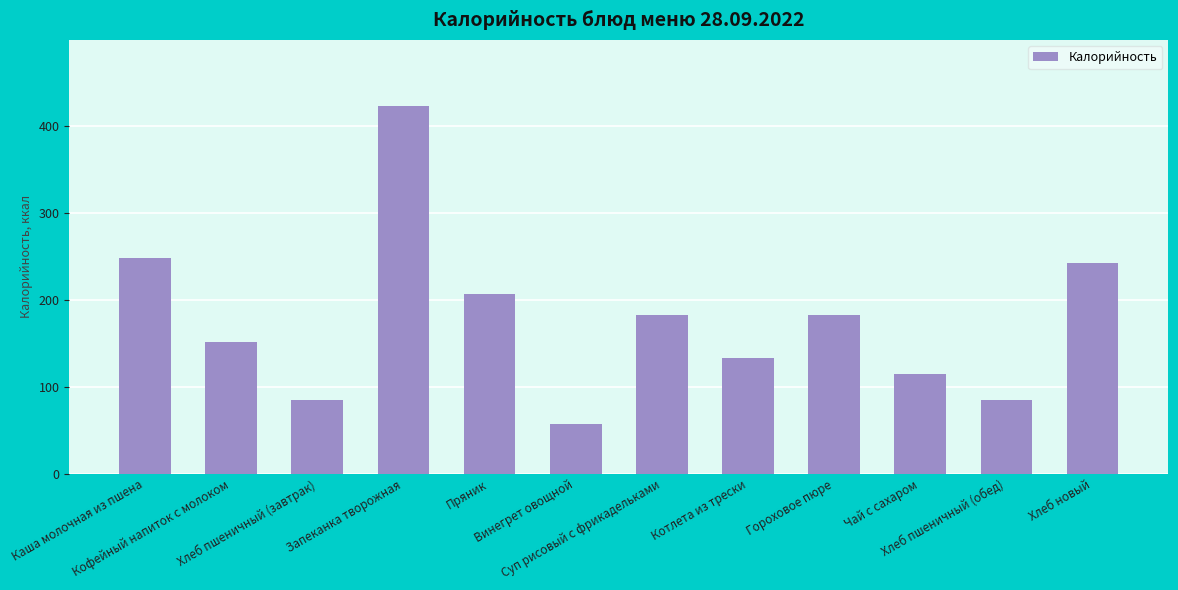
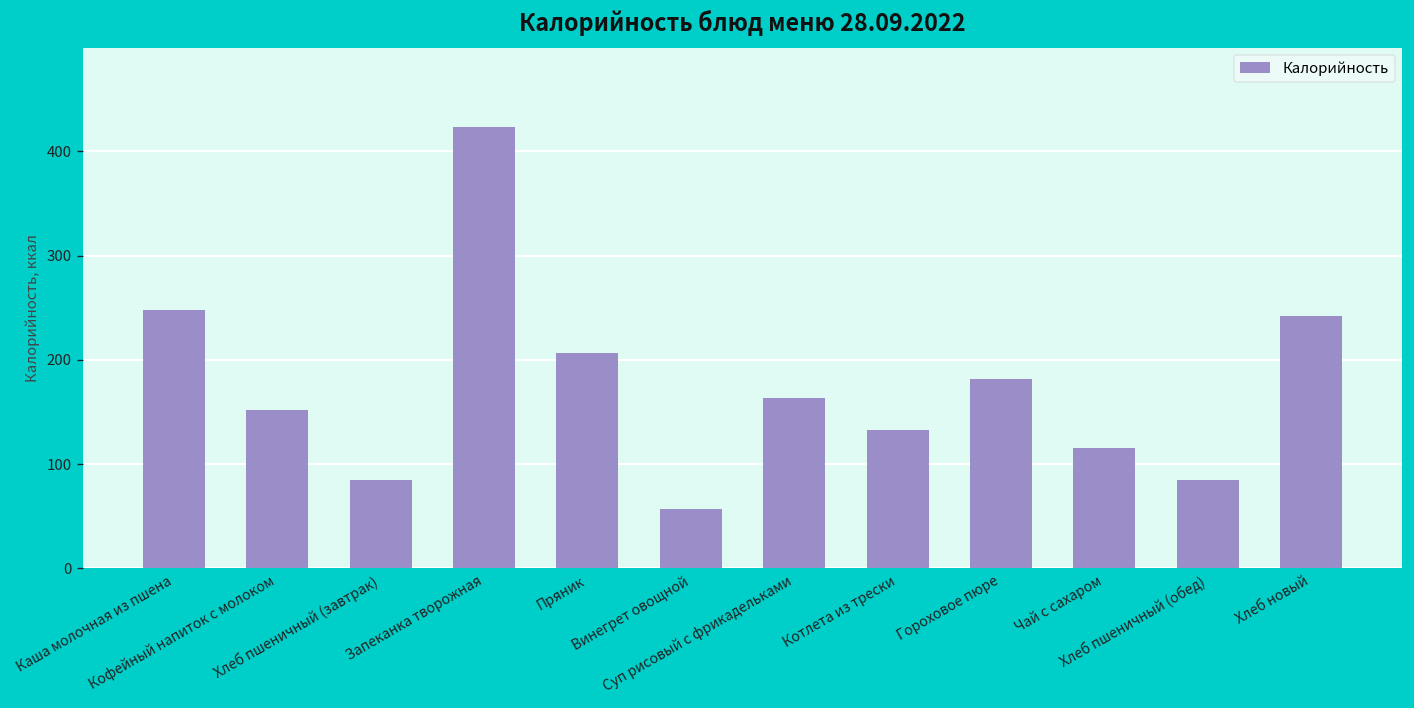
  {
    "Каша молочная из пшена": 250,
    "Кофейный напиток с молоком": 150,
    "Хлеб пшеничный (завтрак)": 80,
    "Запеканка творожная": 420,
    "Пряник": 210,
    "Винегрет овощной": 60,
-   "Суп рисовый с фрикадельками": 180,
+   "Суп рисовый с фрикадельками": 160,
    "Котлета из трески": 130,
    "Гороховое пюре": 180,
    "Чай с сахаром": 120,
    "Хлеб пшеничный (обед)": 80,
    "Хлеб новый": 240
  }
